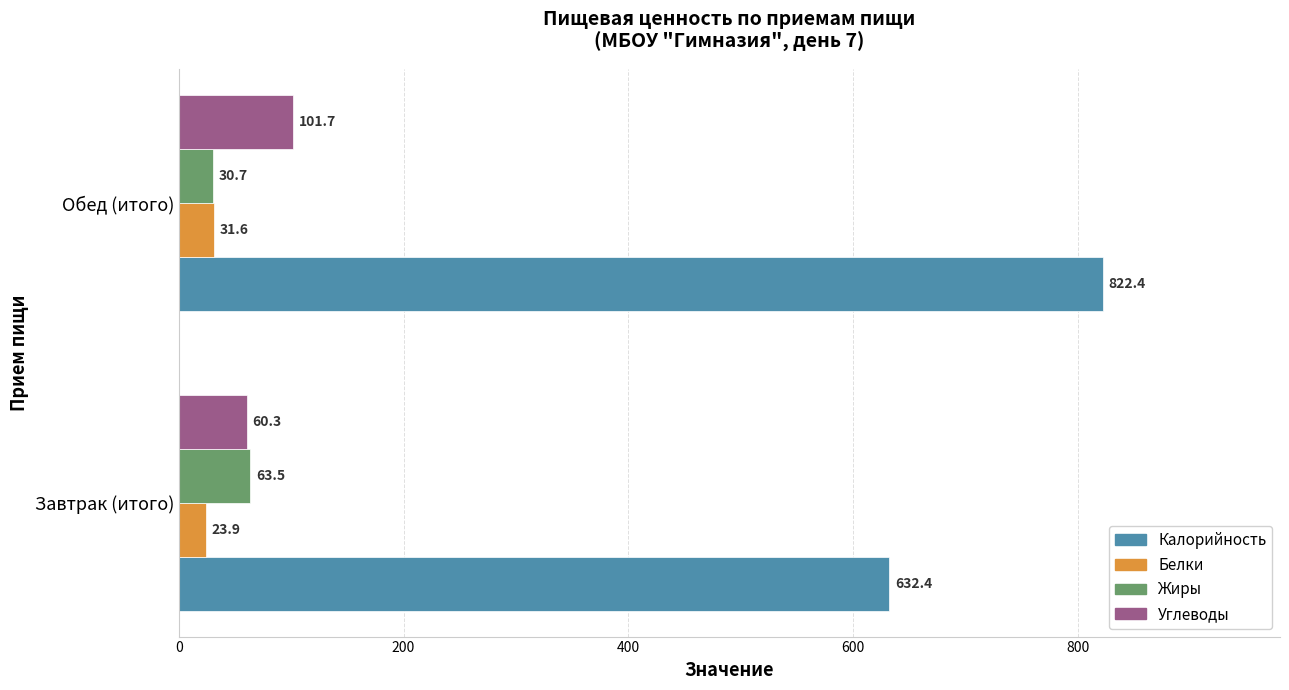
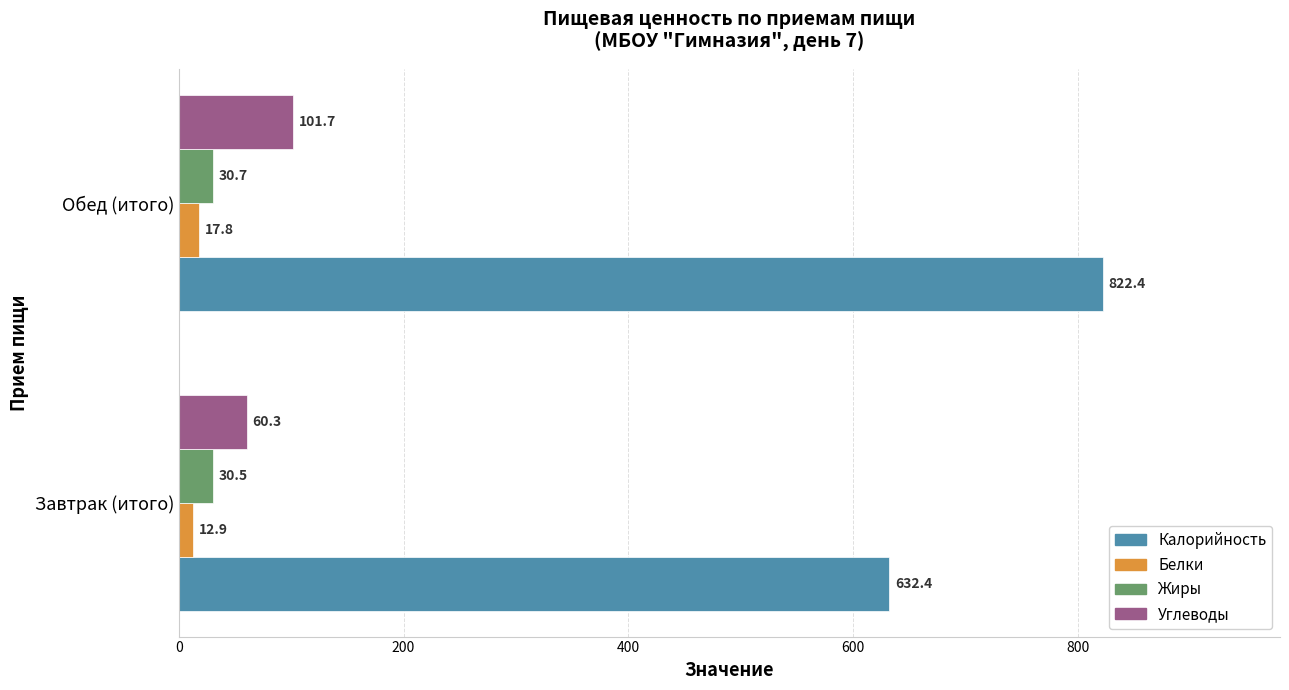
  {
    "Калорийность": {
      "Обед (итого)": 822.4,
      "Завтрак (итого)": 632.4
    },
    "Белки": {
-     "Обед (итого)": 31.6,
-     "Завтрак (итого)": 23.9
+     "Обед (итого)": 17.8,
+     "Завтрак (итого)": 12.9
    },
    "Жиры": {
      "Обед (итого)": 30.7,
-     "Завтрак (итого)": 63.5
+     "Завтрак (итого)": 30.5
    },
    "Углеводы": {
      "Обед (итого)": 101.7,
      "Завтрак (итого)": 60.3
    }
  }
